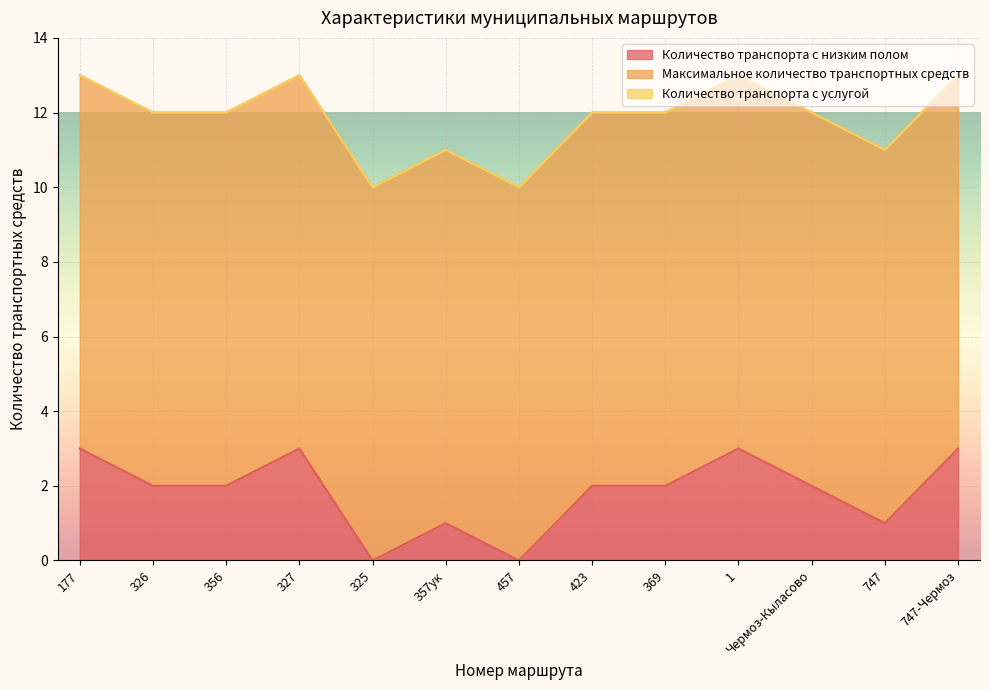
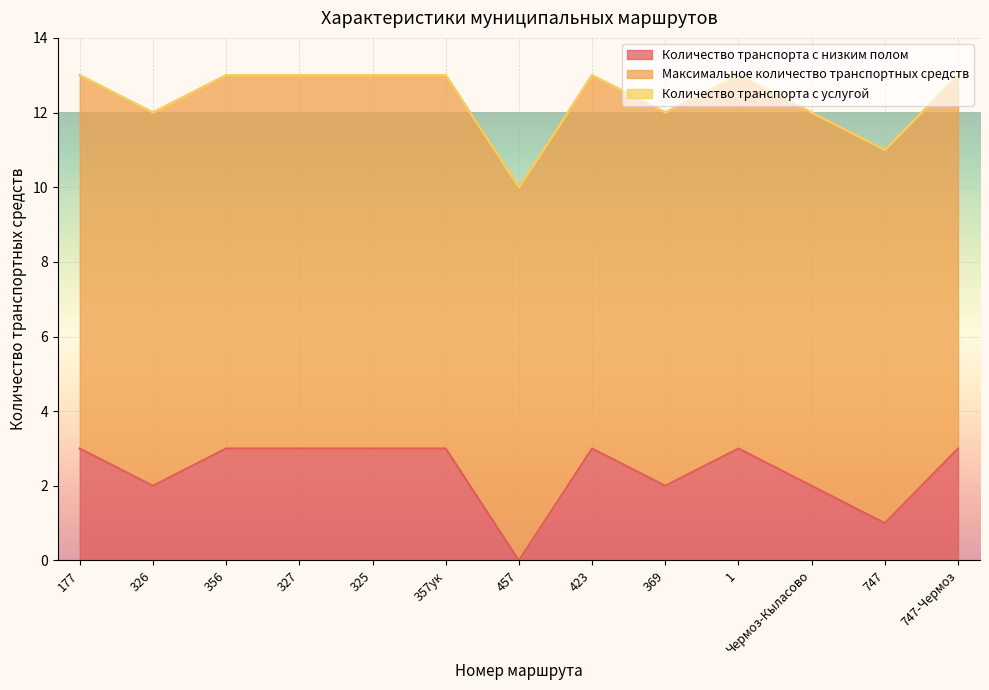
  {
    "Количество транспорта с низким полом": {
      "177": 3,
      "326": 2,
-     "356": 2,
+     "356": 3,
      "327": 3,
-     "325": 0,
-     "357ук": 1,
+     "325": 3,
+     "357ук": 3,
      "457": 0,
-     "423": 2,
+     "423": 3,
      "369": 2,
      "1": 3,
      "Чермоз-Кыласово": 2,
      "747": 1,
      "747-Чермоз": 3
    }
  }
